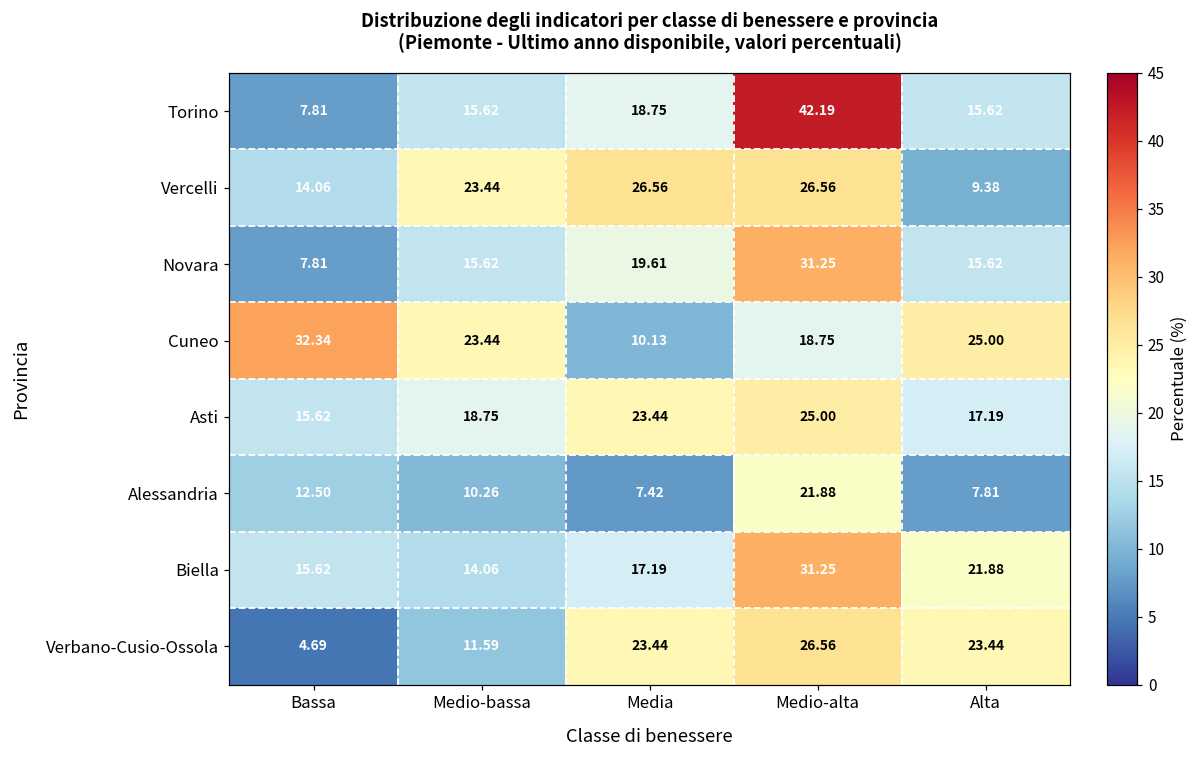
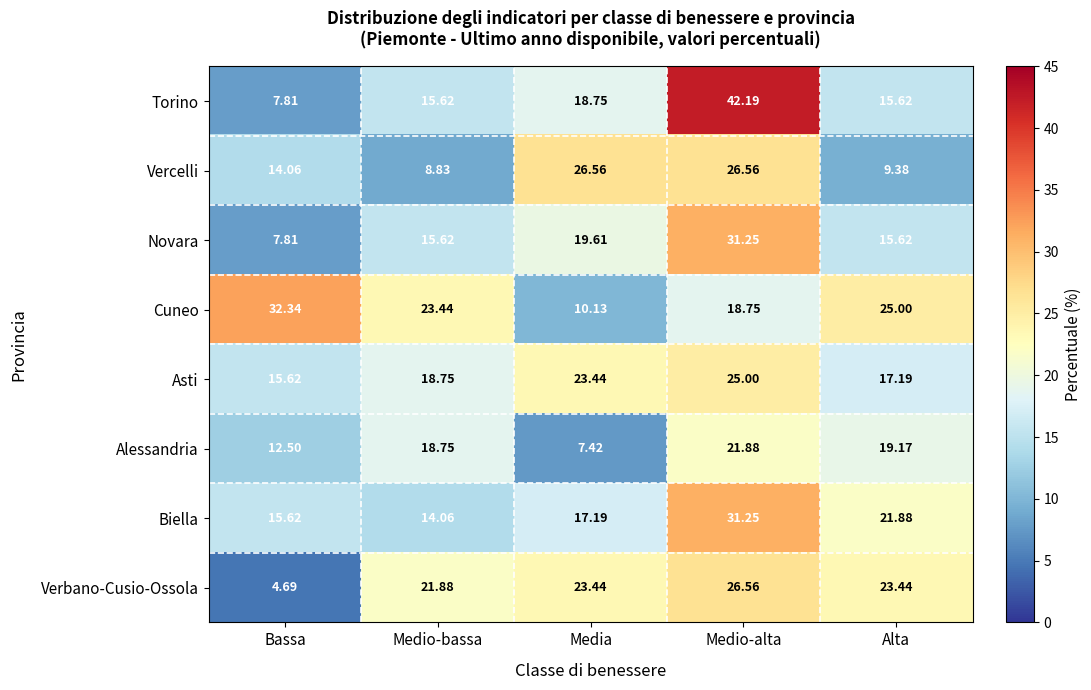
  {
    "Torino": {
      "Bassa": 7.81,
      "Medio-bassa": 15.62,
      "Media": 18.75,
      "Medio-alta": 42.19,
      "Alta": 15.62
    },
    "Vercelli": {
      "Bassa": 14.06,
-     "Medio-bassa": 23.44,
+     "Medio-bassa": 8.83,
      "Media": 26.56,
      "Medio-alta": 26.56,
      "Alta": 9.38
    },
    "Novara": {
      "Bassa": 7.81,
      "Medio-bassa": 15.62,
      "Media": 19.61,
      "Medio-alta": 31.25,
      "Alta": 15.62
    },
    "Cuneo": {
      "Bassa": 32.34,
      "Medio-bassa": 23.44,
      "Media": 10.13,
      "Medio-alta": 18.75,
      "Alta": 25.00
    },
    "Asti": {
      "Bassa": 15.62,
      "Medio-bassa": 18.75,
      "Media": 23.44,
      "Medio-alta": 25.00,
      "Alta": 17.19
    },
    "Alessandria": {
      "Bassa": 12.50,
-     "Medio-bassa": 10.26,
+     "Medio-bassa": 18.75,
      "Media": 7.42,
      "Medio-alta": 21.88,
-     "Alta": 7.81
+     "Alta": 19.17
    },
    "Biella": {
      "Bassa": 15.62,
      "Medio-bassa": 14.06,
      "Media": 17.19,
      "Medio-alta": 31.25,
      "Alta": 21.88
    },
    "Verbano-Cusio-Ossola": {
      "Bassa": 4.69,
-     "Medio-bassa": 11.59,
+     "Medio-bassa": 21.88,
      "Media": 23.44,
      "Medio-alta": 26.56,
      "Alta": 23.44
    }
  }
